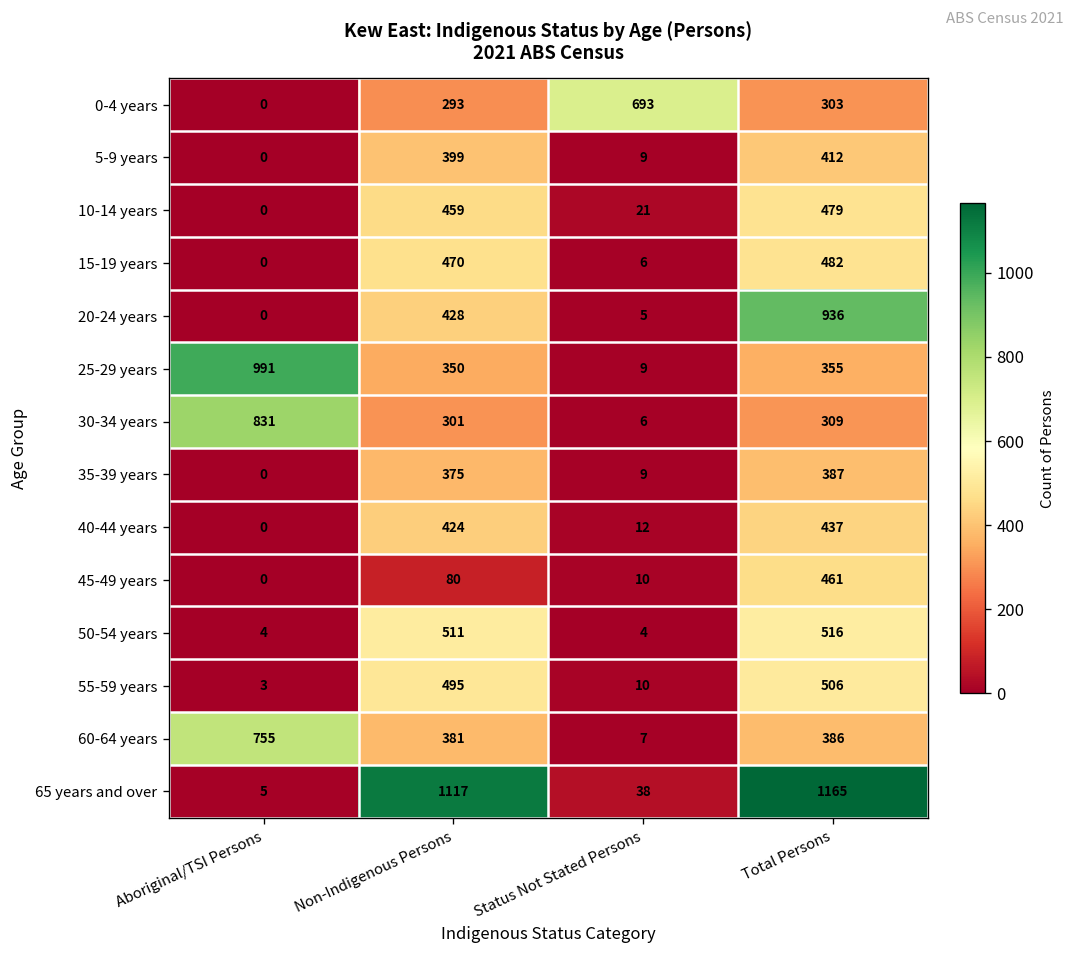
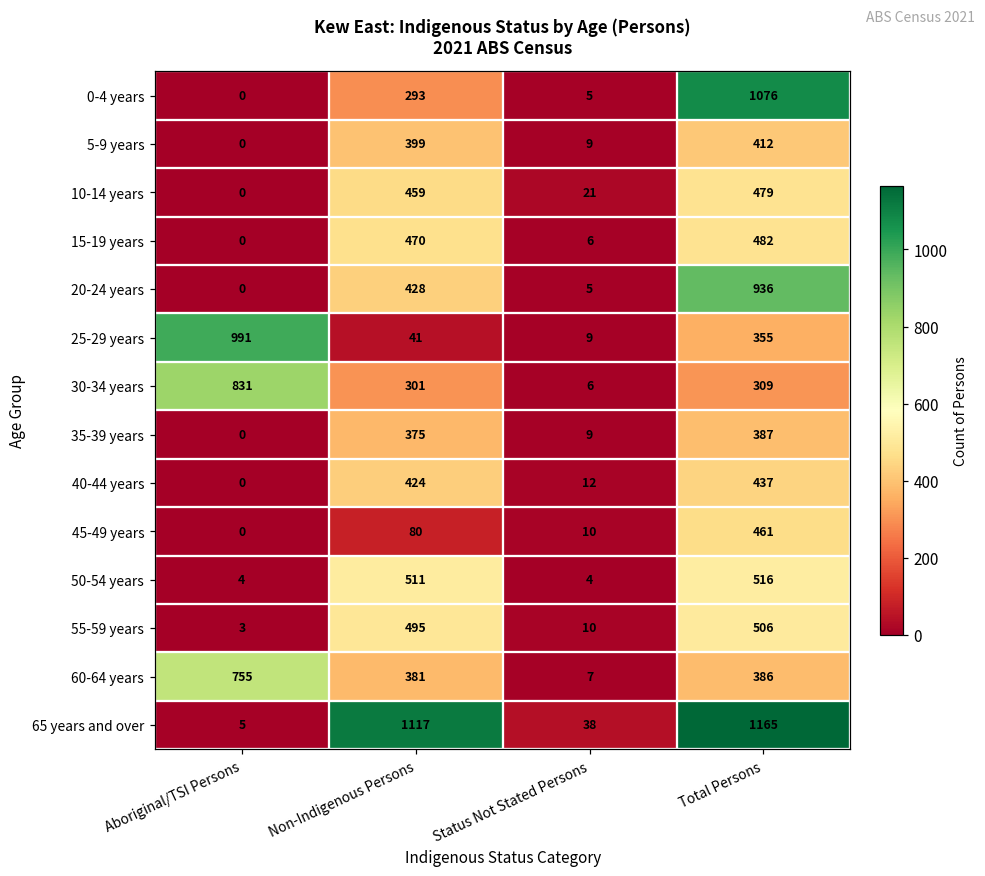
  {
    "0-4 years": {
      "Aboriginal/TSI Persons": 0,
      "Non-Indigenous Persons": 293,
-     "Status Not Stated Persons": 693,
-     "Total Persons": 303
+     "Status Not Stated Persons": 5,
+     "Total Persons": 1076
    },
    "5-9 years": {
      "Aboriginal/TSI Persons": 0,
      "Non-Indigenous Persons": 399,
      "Status Not Stated Persons": 9,
      "Total Persons": 412
    },
    "10-14 years": {
      "Aboriginal/TSI Persons": 0,
      "Non-Indigenous Persons": 459,
      "Status Not Stated Persons": 21,
      "Total Persons": 479
    },
    "15-19 years": {
      "Aboriginal/TSI Persons": 0,
      "Non-Indigenous Persons": 470,
      "Status Not Stated Persons": 6,
      "Total Persons": 482
    },
    "20-24 years": {
      "Aboriginal/TSI Persons": 0,
      "Non-Indigenous Persons": 428,
      "Status Not Stated Persons": 5,
      "Total Persons": 936
    },
    "25-29 years": {
      "Aboriginal/TSI Persons": 991,
-     "Non-Indigenous Persons": 350,
+     "Non-Indigenous Persons": 41,
      "Status Not Stated Persons": 9,
      "Total Persons": 355
    },
    "30-34 years": {
      "Aboriginal/TSI Persons": 831,
      "Non-Indigenous Persons": 301,
      "Status Not Stated Persons": 6,
      "Total Persons": 309
    },
    "35-39 years": {
      "Aboriginal/TSI Persons": 0,
      "Non-Indigenous Persons": 375,
      "Status Not Stated Persons": 9,
      "Total Persons": 387
    },
    "40-44 years": {
      "Aboriginal/TSI Persons": 0,
      "Non-Indigenous Persons": 424,
      "Status Not Stated Persons": 12,
      "Total Persons": 437
    },
    "45-49 years": {
      "Aboriginal/TSI Persons": 0,
      "Non-Indigenous Persons": 80,
      "Status Not Stated Persons": 10,
      "Total Persons": 461
    },
    "50-54 years": {
      "Aboriginal/TSI Persons": 4,
      "Non-Indigenous Persons": 511,
      "Status Not Stated Persons": 4,
      "Total Persons": 516
    },
    "55-59 years": {
      "Aboriginal/TSI Persons": 3,
      "Non-Indigenous Persons": 495,
      "Status Not Stated Persons": 10,
      "Total Persons": 506
    },
    "60-64 years": {
      "Aboriginal/TSI Persons": 755,
      "Non-Indigenous Persons": 381,
      "Status Not Stated Persons": 7,
      "Total Persons": 386
    },
    "65 years and over": {
      "Aboriginal/TSI Persons": 5,
      "Non-Indigenous Persons": 1117,
      "Status Not Stated Persons": 38,
      "Total Persons": 1165
    }
  }
